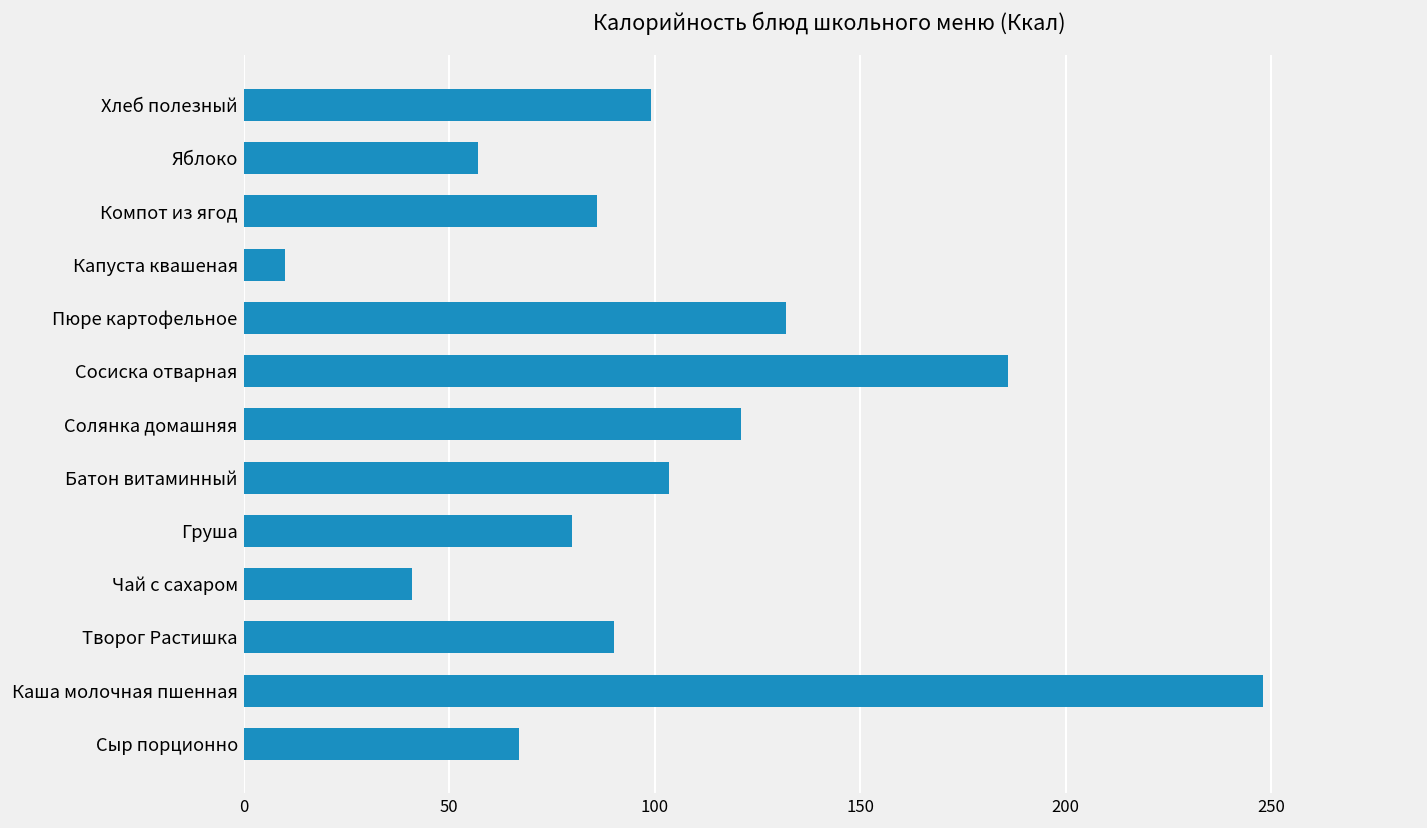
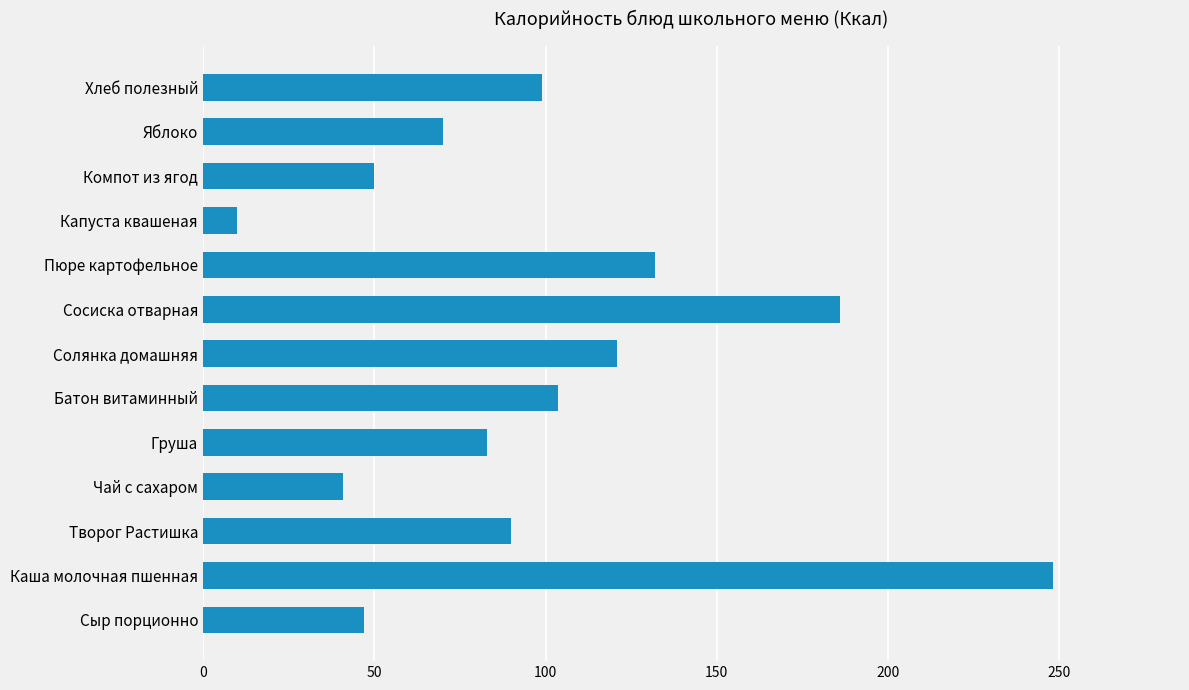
  {
    "Хлеб полезный": 99,
-   "Яблоко": 57,
-   "Компот из ягод": 86,
+   "Яблоко": 70,
+   "Компот из ягод": 50,
    "Капуста квашеная": 10,
    "Пюре картофельное": 132,
    "Сосиска отварная": 186,
    "Солянка домашняя": 121,
    "Батон витаминный": 104,
-   "Груша": 80,
+   "Груша": 83,
    "Чай с сахаром": 41,
    "Творог Растишка": 90,
    "Каша молочная пшенная": 248,
-   "Сыр порционно": 67
+   "Сыр порционно": 47
  }
